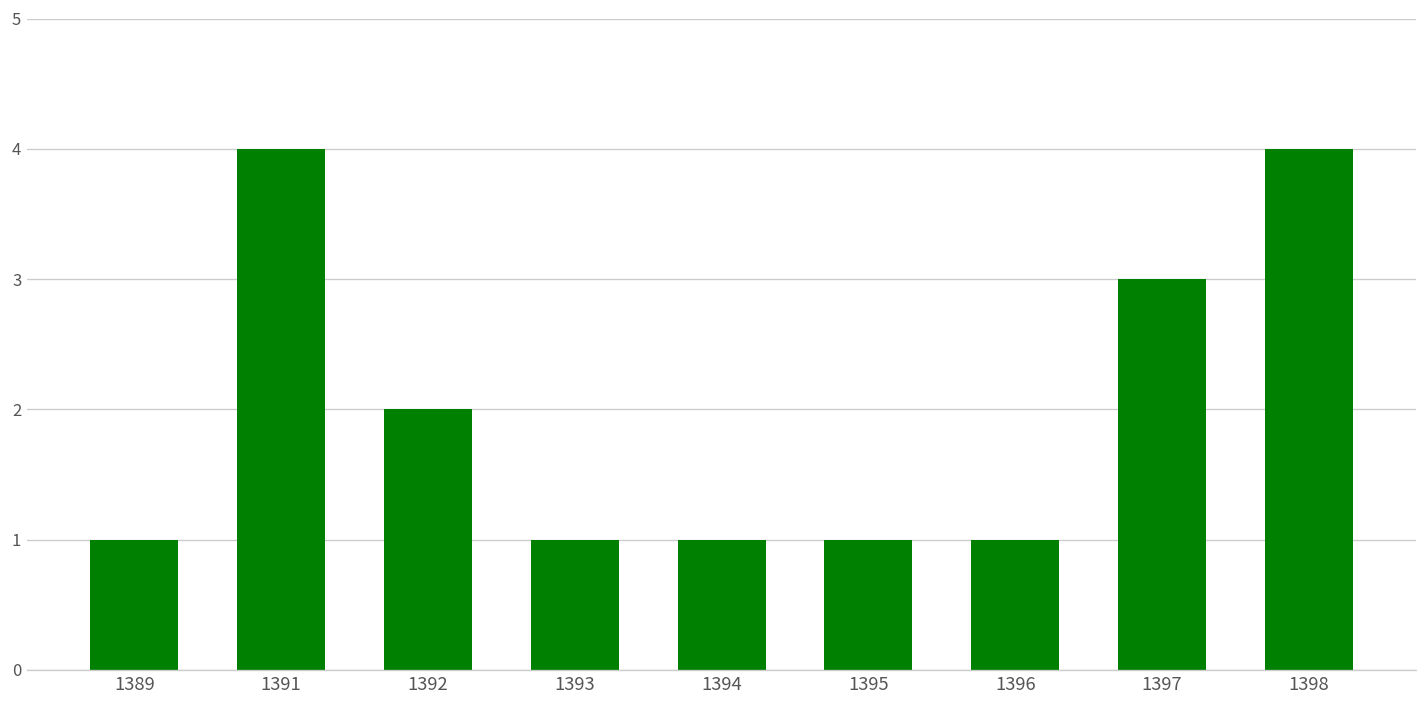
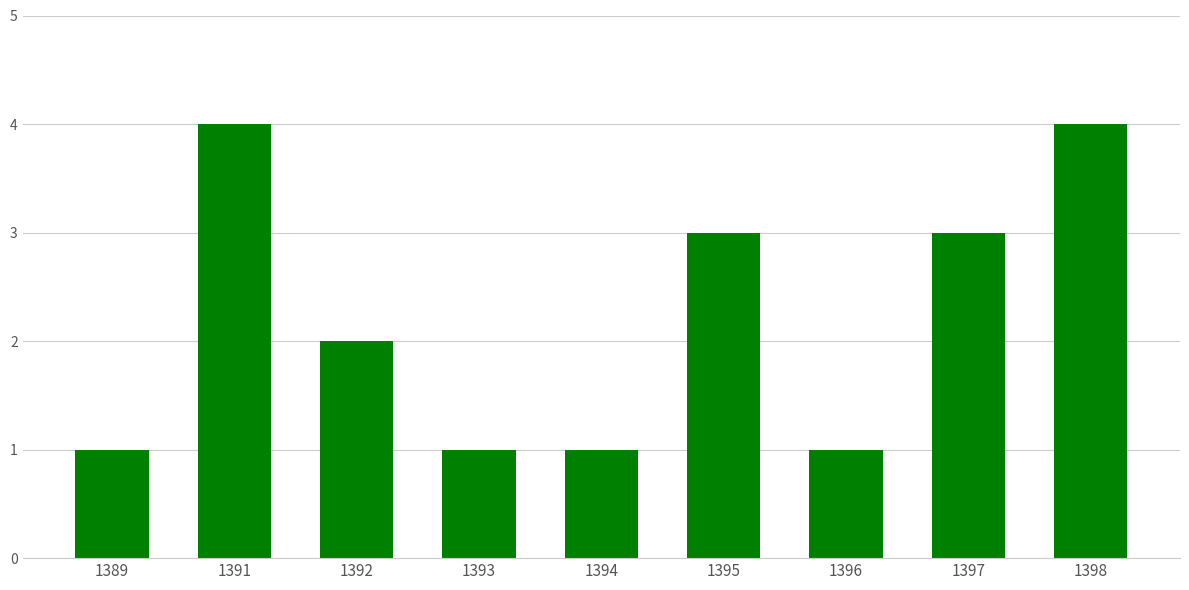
  {
    "1389": 1,
    "1391": 4,
    "1392": 2,
    "1393": 1,
    "1394": 1,
-   "1395": 1,
+   "1395": 3,
    "1396": 1,
    "1397": 3,
    "1398": 4
  }
